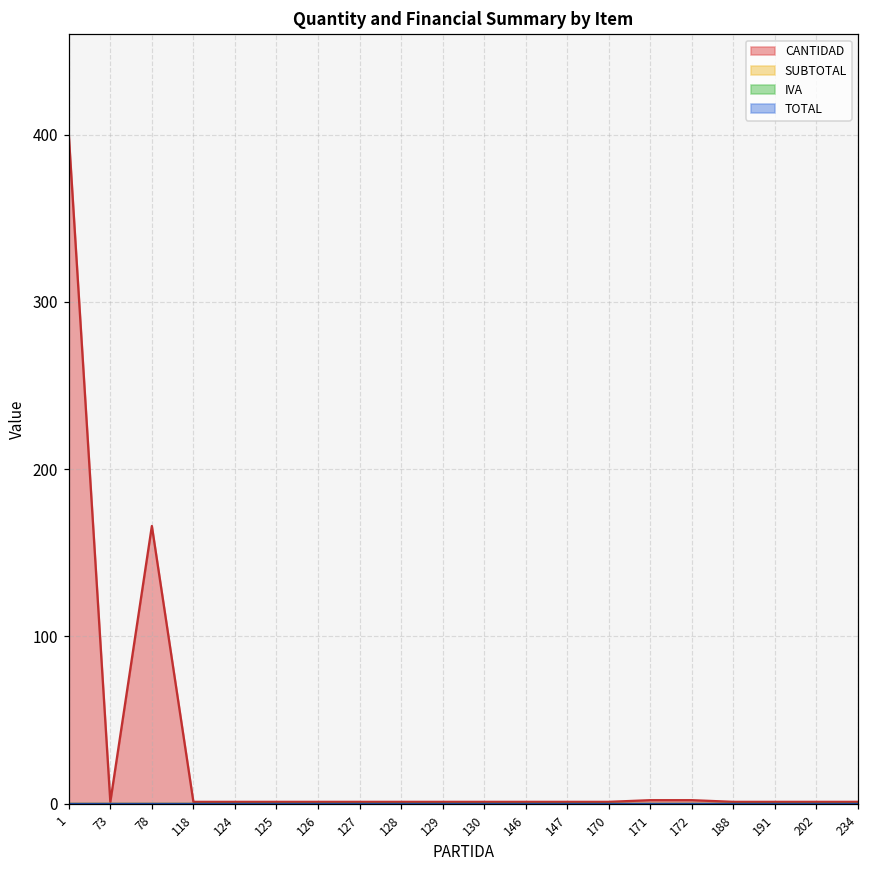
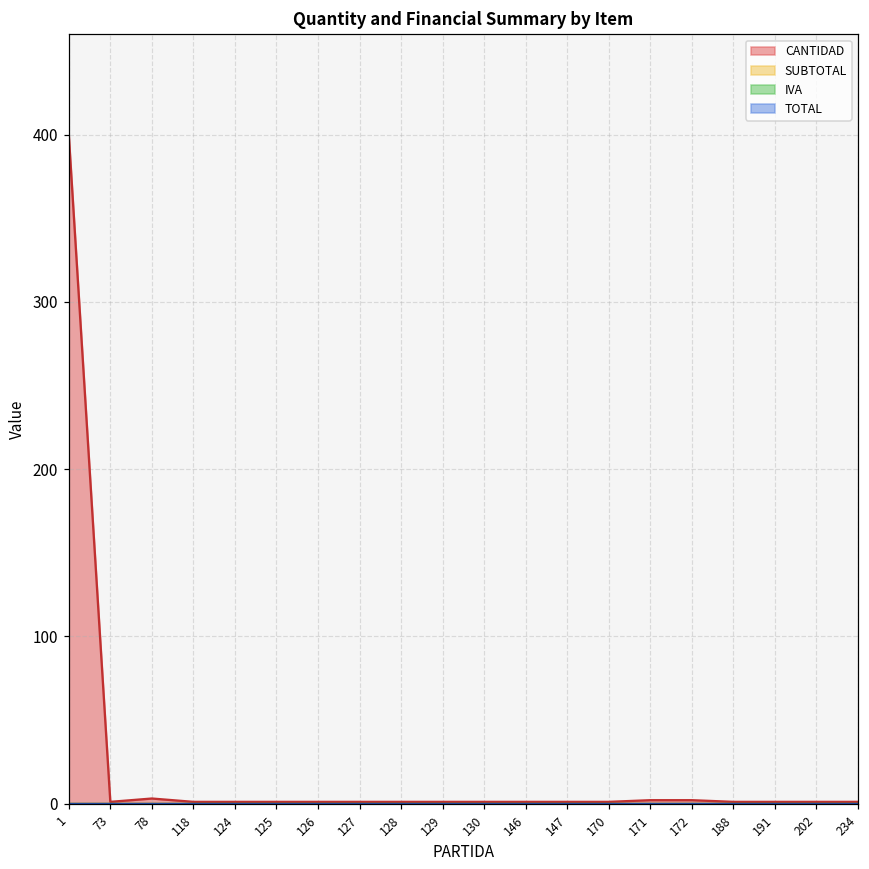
  {
    "CANTIDAD": {
      "1": 400,
-     "78": 166,
+     "78": 3,
      "171": 2,
      "172": 2
    },
    "TOTAL": {
      "1": 0,
      "78": 0,
      "171": 0,
      "172": 0
    }
  }
